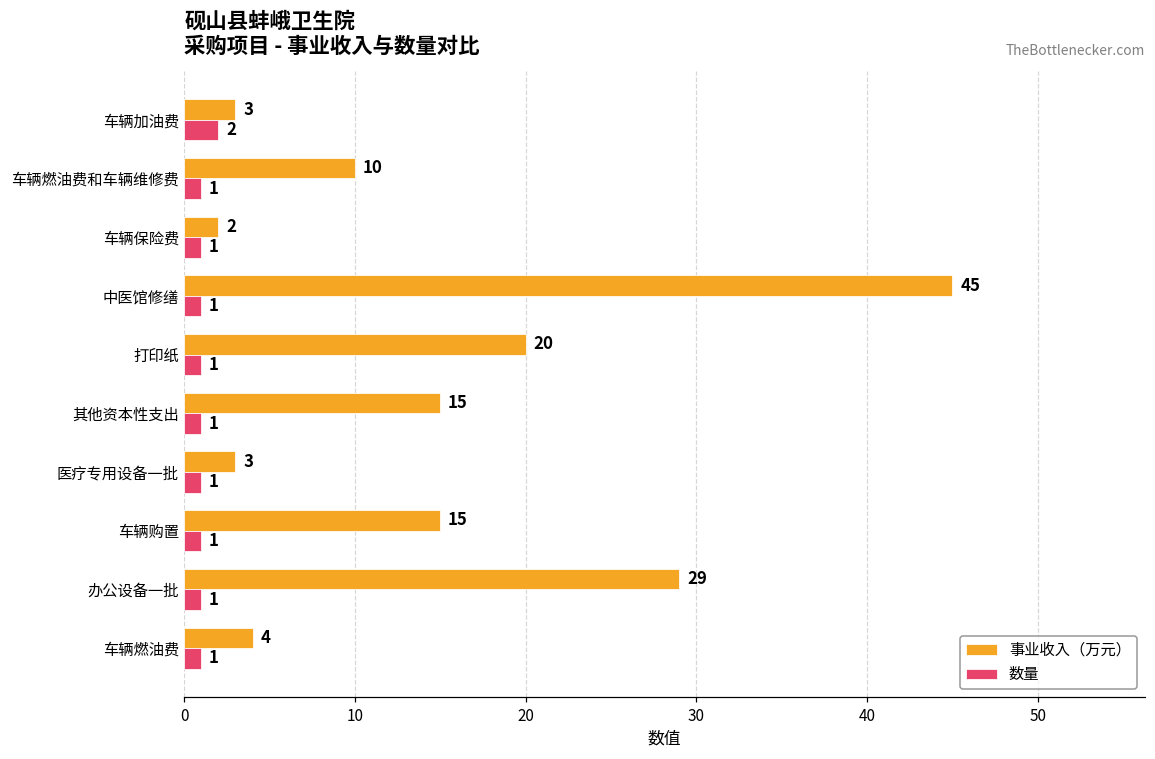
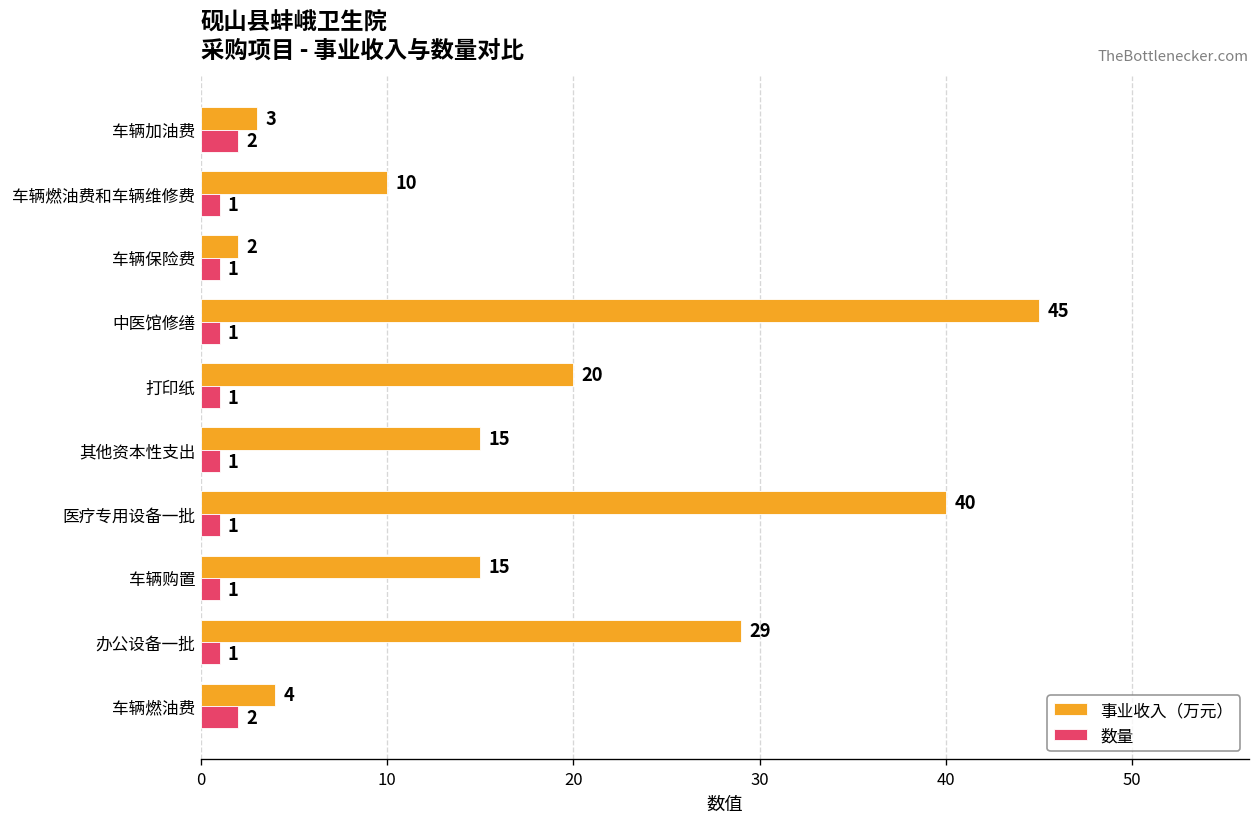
  {
    "事业收入（万元）": {
      "车辆加油费": 3,
      "车辆燃油费和车辆维修费": 10,
      "车辆保险费": 2,
      "中医馆修缮": 45,
      "打印纸": 20,
      "其他资本性支出": 15,
-     "医疗专用设备一批": 3,
+     "医疗专用设备一批": 40,
      "车辆购置": 15,
      "办公设备一批": 29,
      "车辆燃油费": 4
    },
    "数量": {
      "车辆加油费": 2,
      "车辆燃油费和车辆维修费": 1,
      "车辆保险费": 1,
      "中医馆修缮": 1,
      "打印纸": 1,
      "其他资本性支出": 1,
      "医疗专用设备一批": 1,
      "车辆购置": 1,
      "办公设备一批": 1,
-     "车辆燃油费": 1
+     "车辆燃油费": 2
    }
  }
